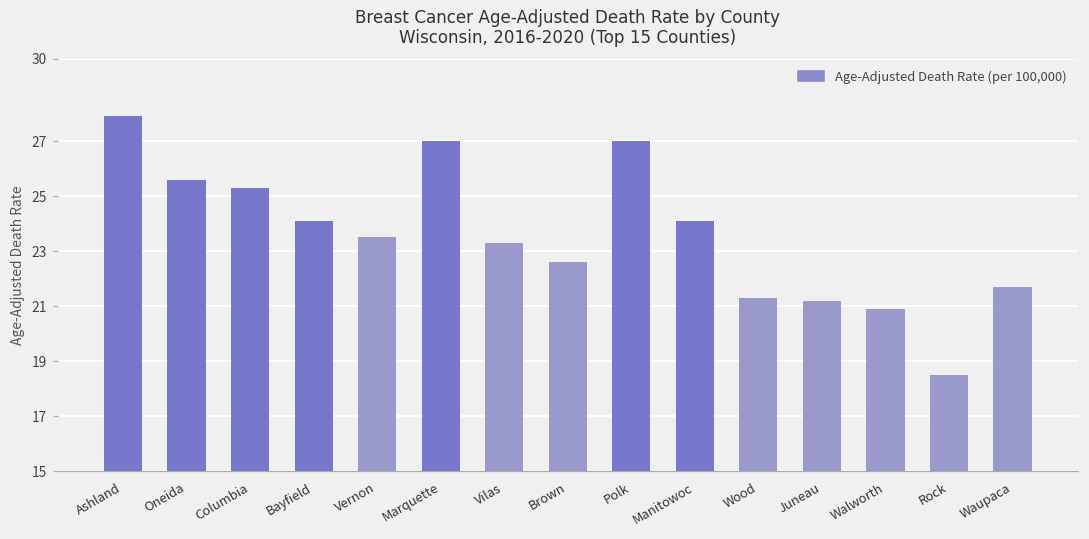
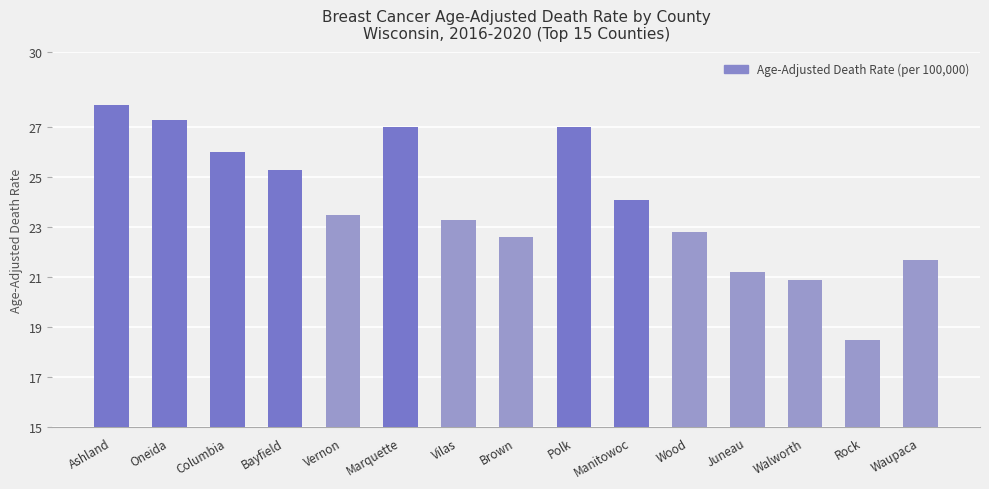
  {
    "Ashland": 27.9,
-   "Oneida": 25.6,
-   "Columbia": 25.3,
-   "Bayfield": 24.1,
+   "Oneida": 27.3,
+   "Columbia": 26.0,
+   "Bayfield": 25.3,
    "Vernon": 23.5,
    "Marquette": 27.0,
    "Vilas": 23.3,
    "Brown": 22.6,
    "Polk": 27.0,
    "Manitowoc": 24.1,
-   "Wood": 21.3,
+   "Wood": 22.8,
    "Juneau": 21.2,
    "Walworth": 20.9,
    "Rock": 18.5,
    "Waupaca": 21.7
  }
